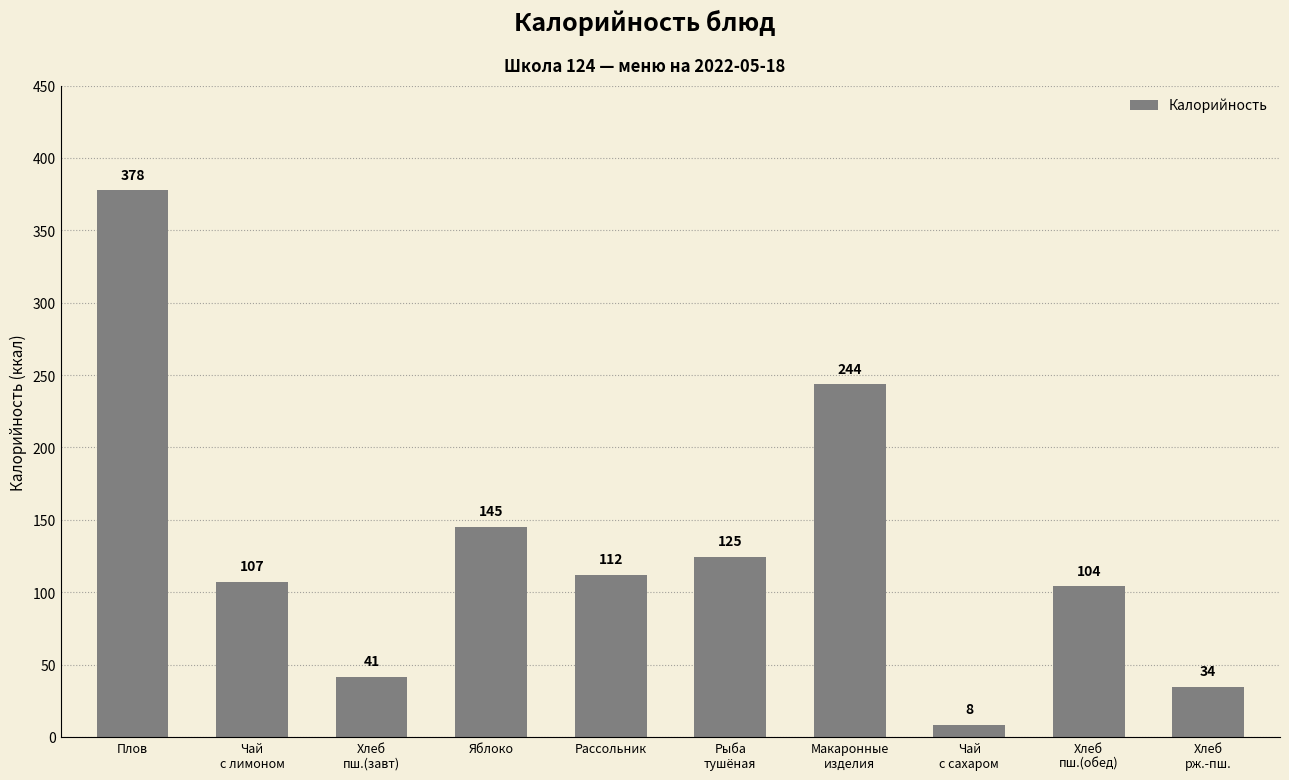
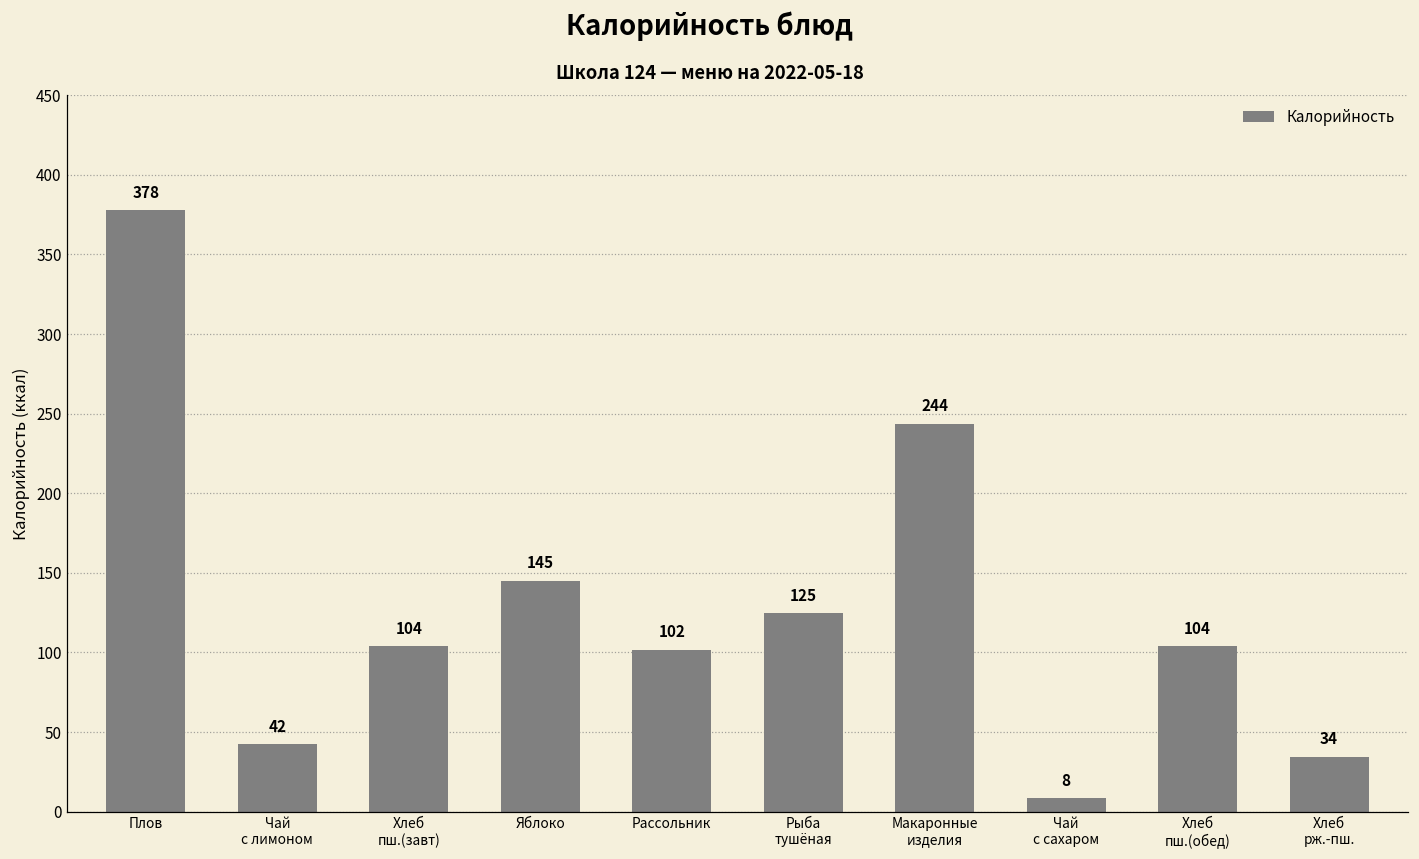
  {
    "Плов": 378,
-   "Чай с лимоном": 107,
-   "Хлеб пш.(завт)": 41,
+   "Чай с лимоном": 42,
+   "Хлеб пш.(завт)": 104,
    "Яблоко": 145,
-   "Рассольник": 112,
+   "Рассольник": 102,
    "Рыба тушёная": 125,
    "Макаронные изделия": 244,
    "Чай с сахаром": 8,
    "Хлеб пш.(обед)": 104,
    "Хлеб рж.-пш.": 34
  }
